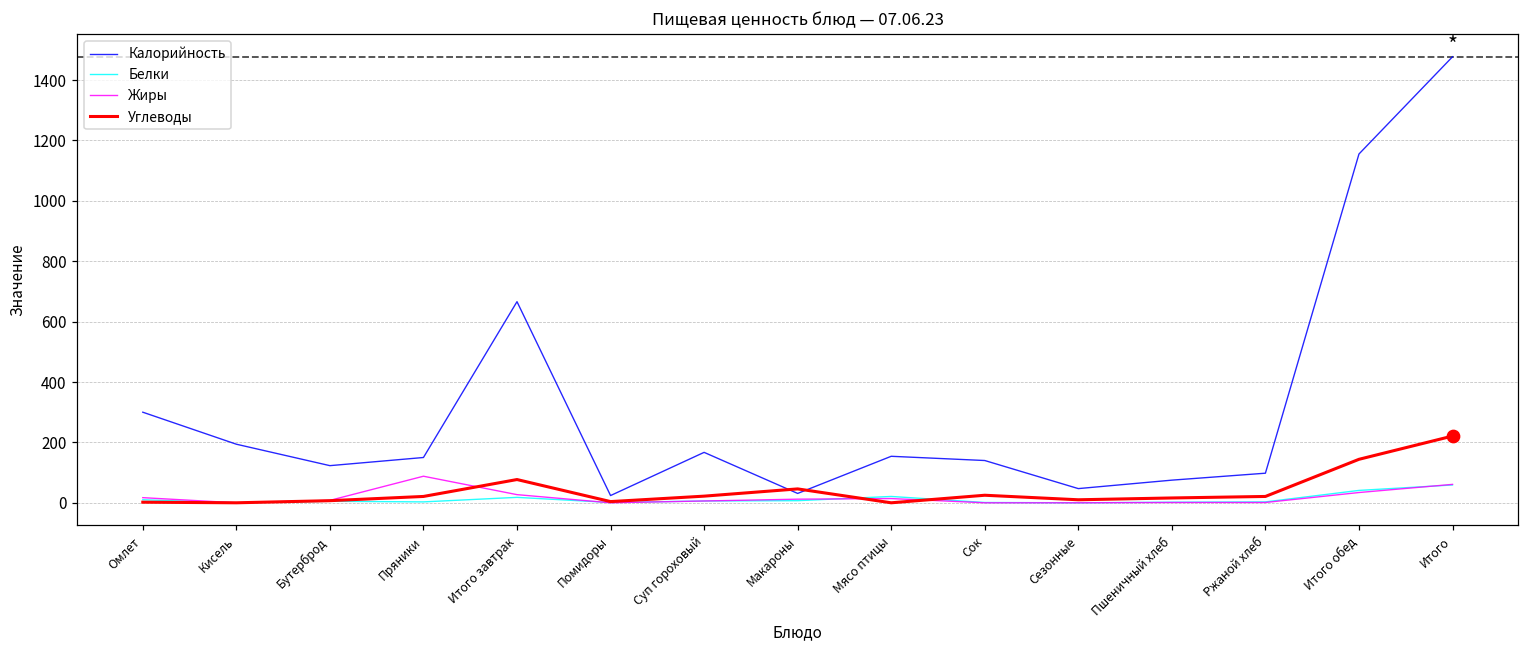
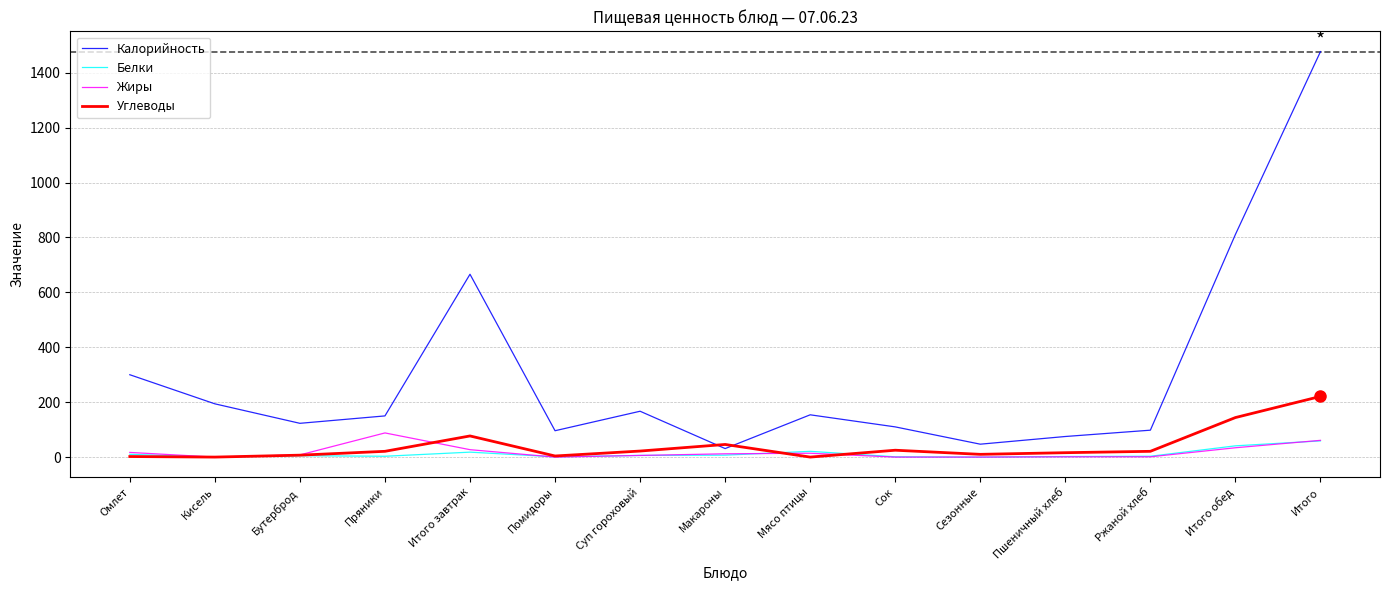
  {
    "Калорийность": {
      "Омлет": 300,
      "Кисель": 190,
      "Бутерброд": 120,
      "Пряники": 150,
      "Итого завтрак": 670,
-     "Помидоры": 20,
+     "Помидоры": 100,
      "Суп гороховый": 170,
      "Макароны": 30,
      "Мясо птицы": 150,
-     "Сок": 140,
+     "Сок": 110,
      "Сезонные": 50,
      "Пшеничный хлеб": 80,
      "Ржаной хлеб": 100,
-     "Итого обед": 1160,
+     "Итого обед": 810,
      "Итого": 1480
    },
    "Белки": {
      "Пряники": 0
    },
    "Жиры": {
      "Пряники": 90
    }
  }
